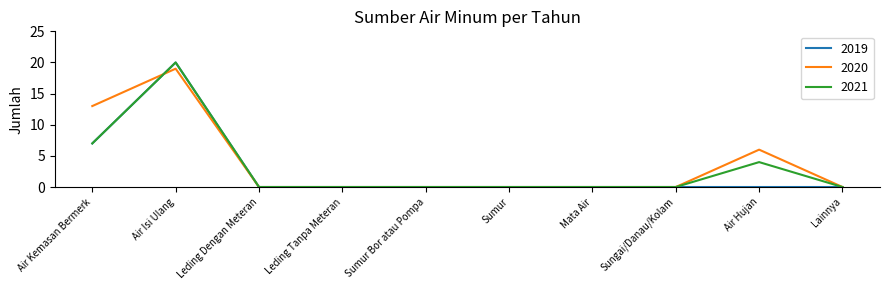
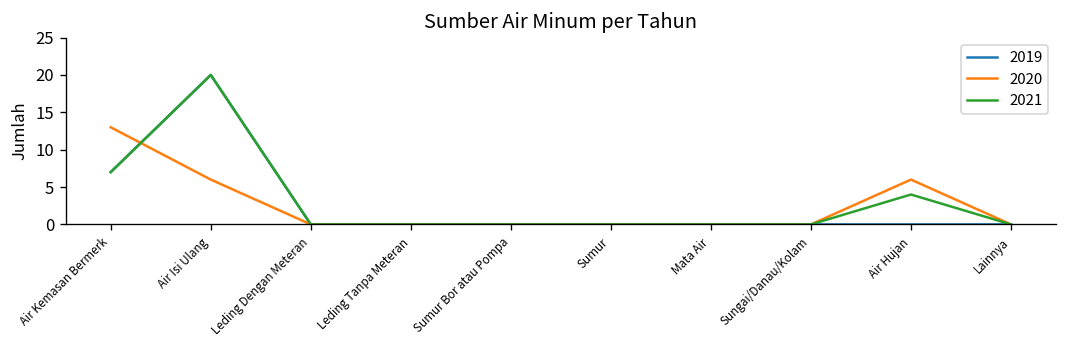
  {
    "2019": {
      "Air Hujan": 0
    },
    "2020": {
      "Air Kemasan Bermerk": 13,
-     "Air Isi Ulang": 19,
+     "Air Isi Ulang": 6,
      "Air Hujan": 6
    },
    "2021": {
      "Air Hujan": 4
    }
  }
